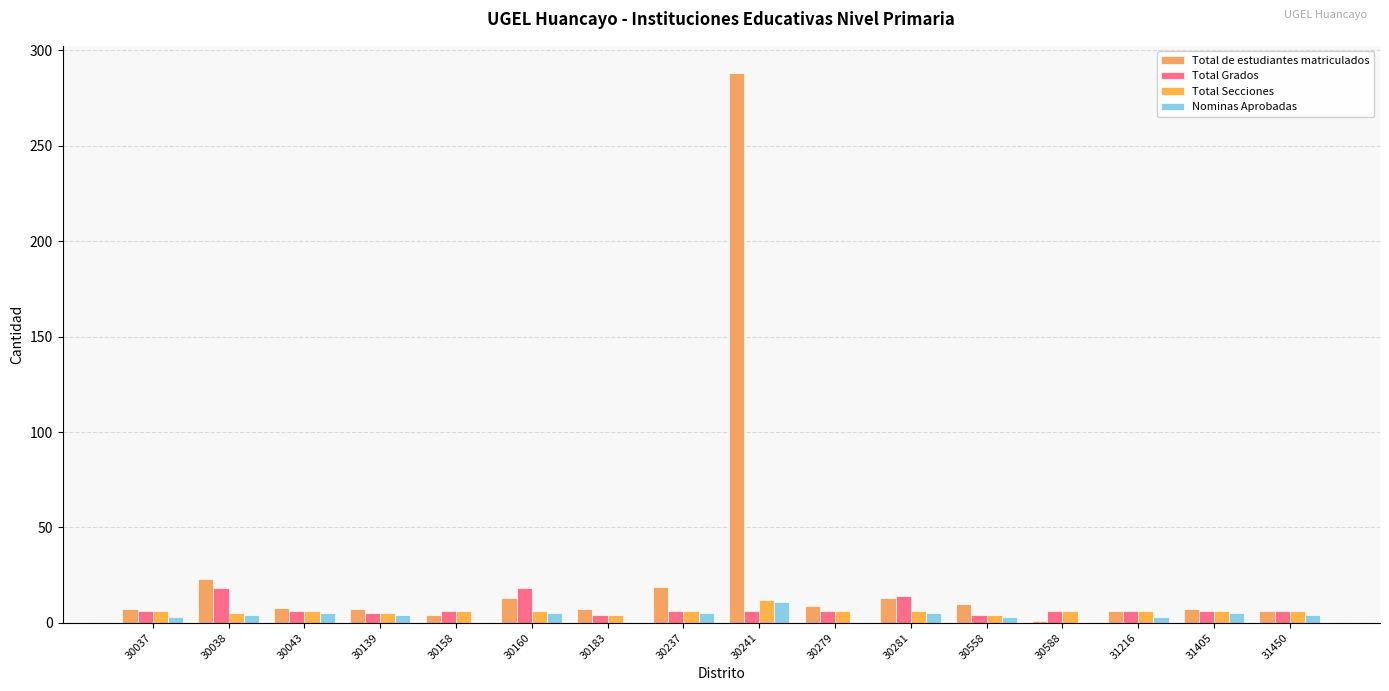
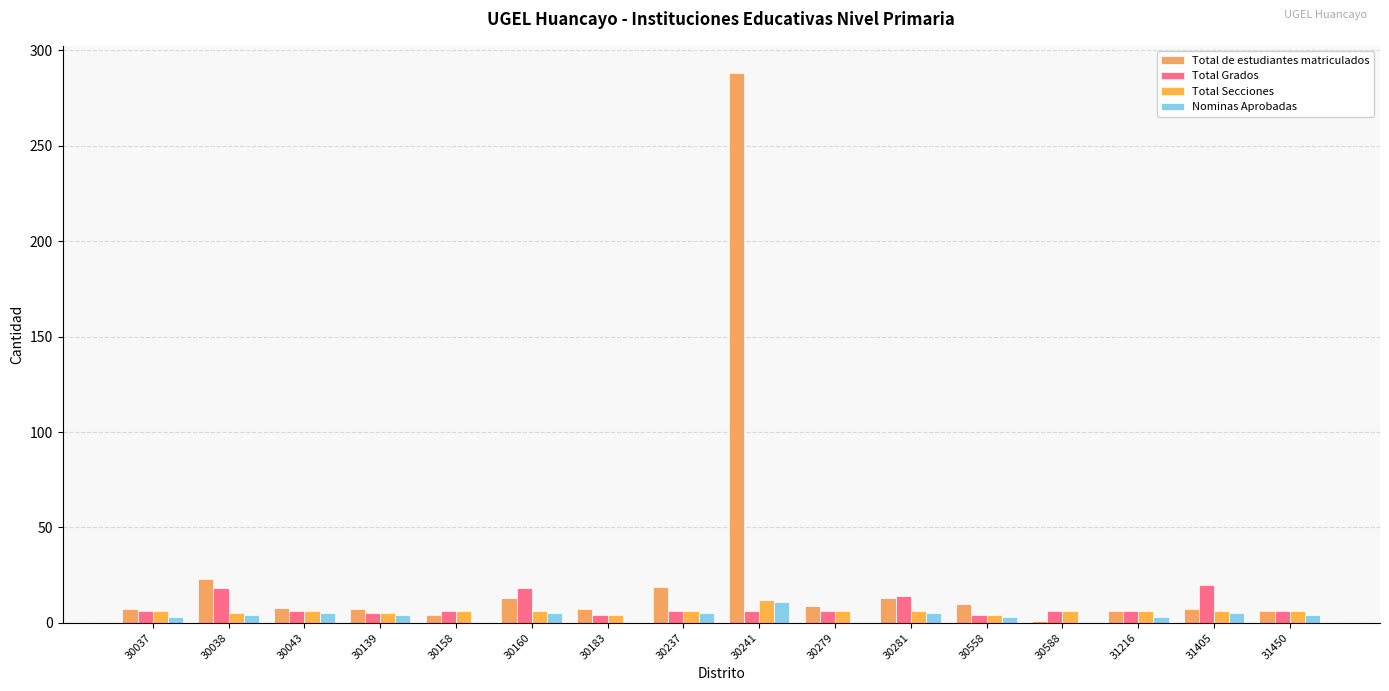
  {
    "Total Grados": {
      "30037": 6,
      "30038": 18,
      "30043": 6,
      "30139": 5,
      "30158": 6,
      "30160": 18,
      "30183": 4,
      "30237": 6,
      "30241": 6,
      "30279": 6,
      "30281": 14,
      "30558": 4,
      "30588": 6,
      "31216": 6,
-     "31405": 6,
+     "31405": 20,
      "31450": 6
    },
    "Nominas Aprobadas": {
      "30037": 3,
      "30038": 4,
      "30043": 5,
      "30139": 4,
      "30158": 0,
      "30160": 5,
      "30183": 0,
      "30237": 5,
      "30241": 11,
      "30279": 0,
      "30281": 5,
      "30558": 3,
      "30588": 0,
      "31216": 3,
      "31405": 5,
      "31450": 4
    }
  }
